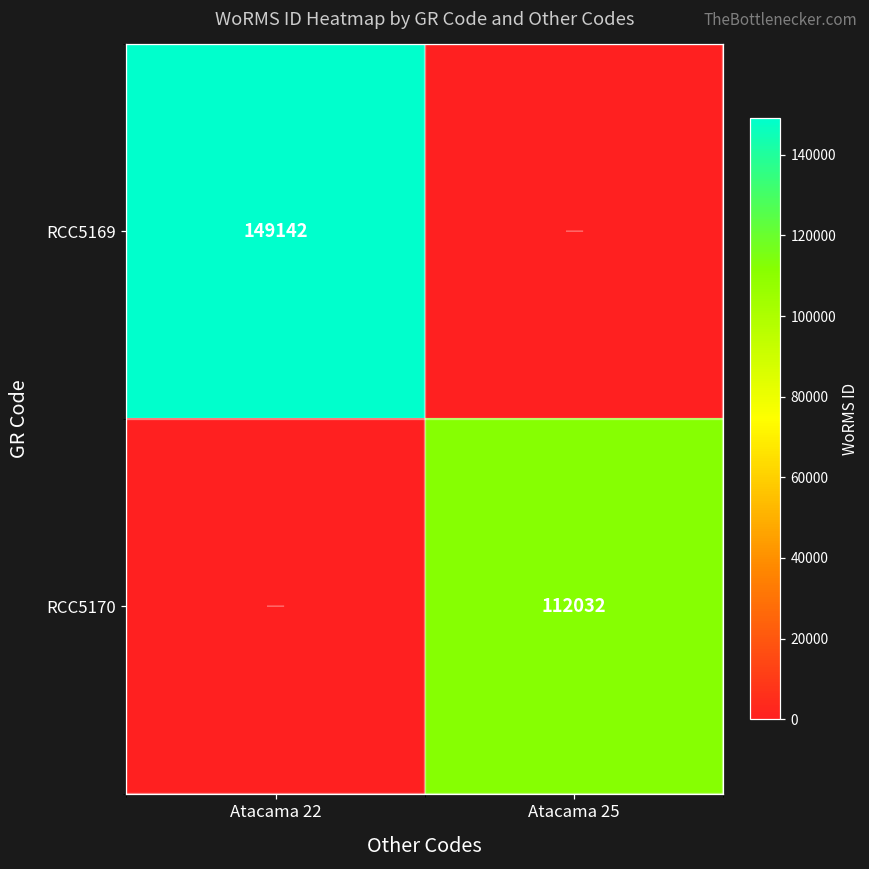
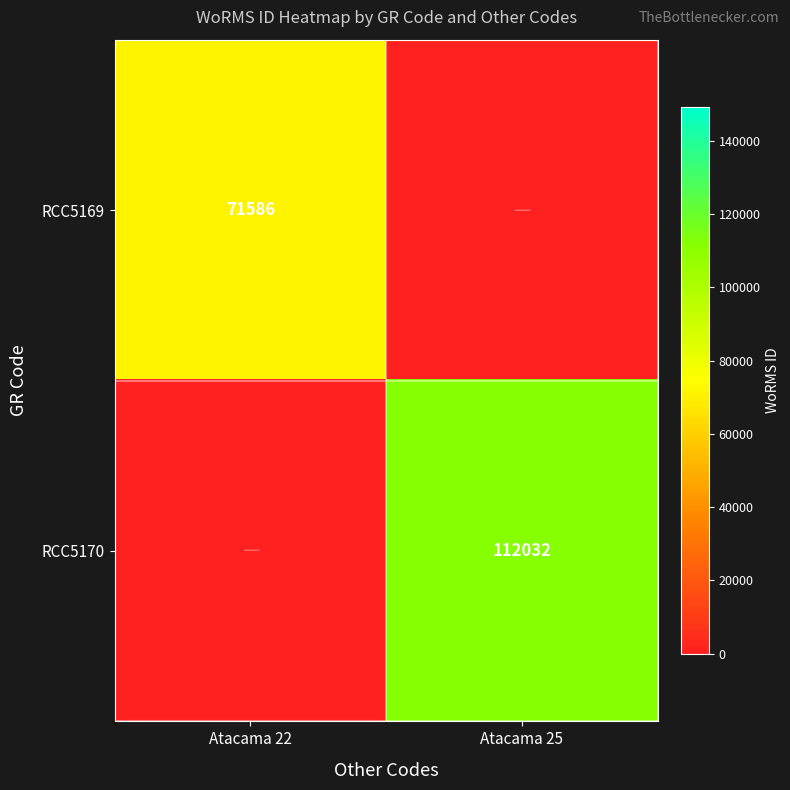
  {
    "RCC5169": {
-     "Atacama 22": 149142
+     "Atacama 22": 71586
    },
    "RCC5170": {
      "Atacama 25": 112032
    }
  }
